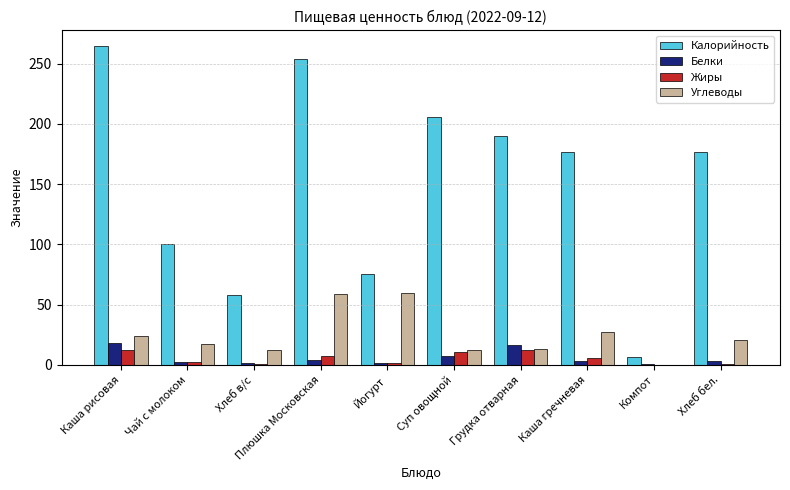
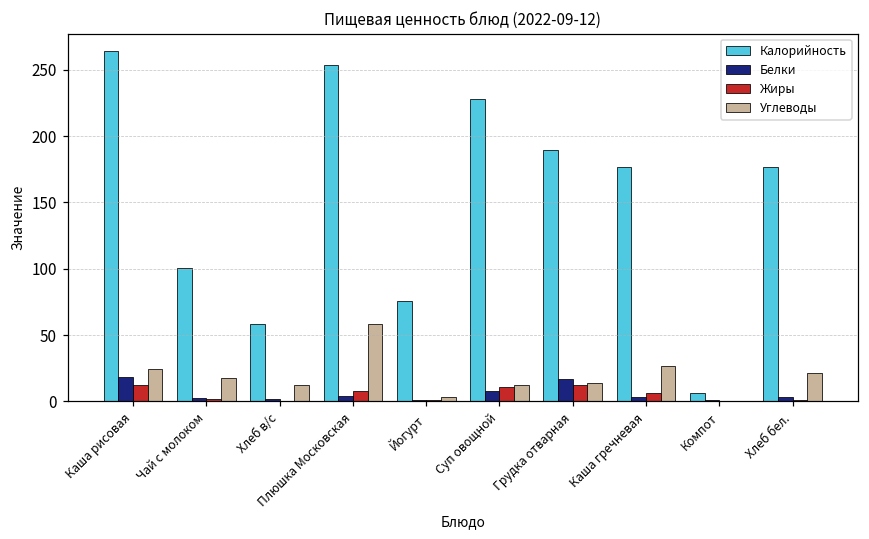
  {
    "Калорийность": {
      "Каша рисовая": 264,
      "Чай с молоком": 101,
      "Хлеб в/с": 58,
      "Плюшка Московская": 254,
      "Йогурт": 76,
-     "Суп овощной": 206,
+     "Суп овощной": 228,
      "Грудка отварная": 190,
      "Каша гречневая": 177,
      "Компот": 6,
      "Хлеб бел.": 177
    },
    "Белки": {
      "Каша рисовая": 18,
      "Чай с молоком": 2,
      "Плюшка Московская": 4,
      "Суп овощной": 8,
      "Грудка отварная": 17,
      "Каша гречневая": 3,
      "Хлеб бел.": 3
    },
    "Жиры": {
      "Каша рисовая": 13,
      "Плюшка Московская": 8,
      "Суп овощной": 10,
      "Грудка отварная": 12,
      "Каша гречневая": 6,
      "Компот": 0
    },
    "Углеводы": {
      "Каша рисовая": 24,
      "Чай с молоком": 17,
      "Хлеб в/с": 12,
      "Плюшка Московская": 59,
-     "Йогурт": 60,
+     "Йогурт": 3,
      "Суп овощной": 13,
      "Грудка отварная": 14,
      "Каша гречневая": 27,
      "Компот": 0,
      "Хлеб бел.": 21
    }
  }
